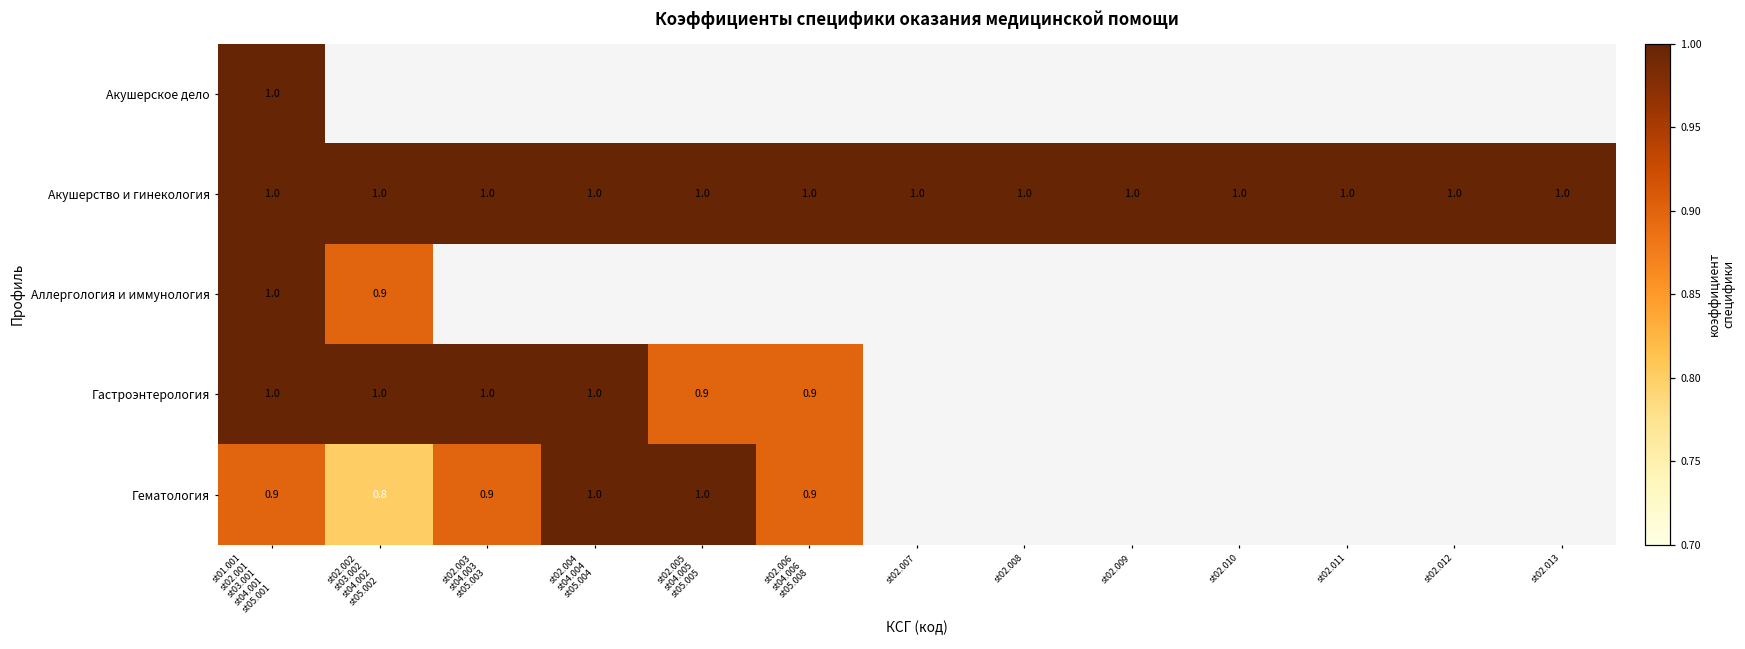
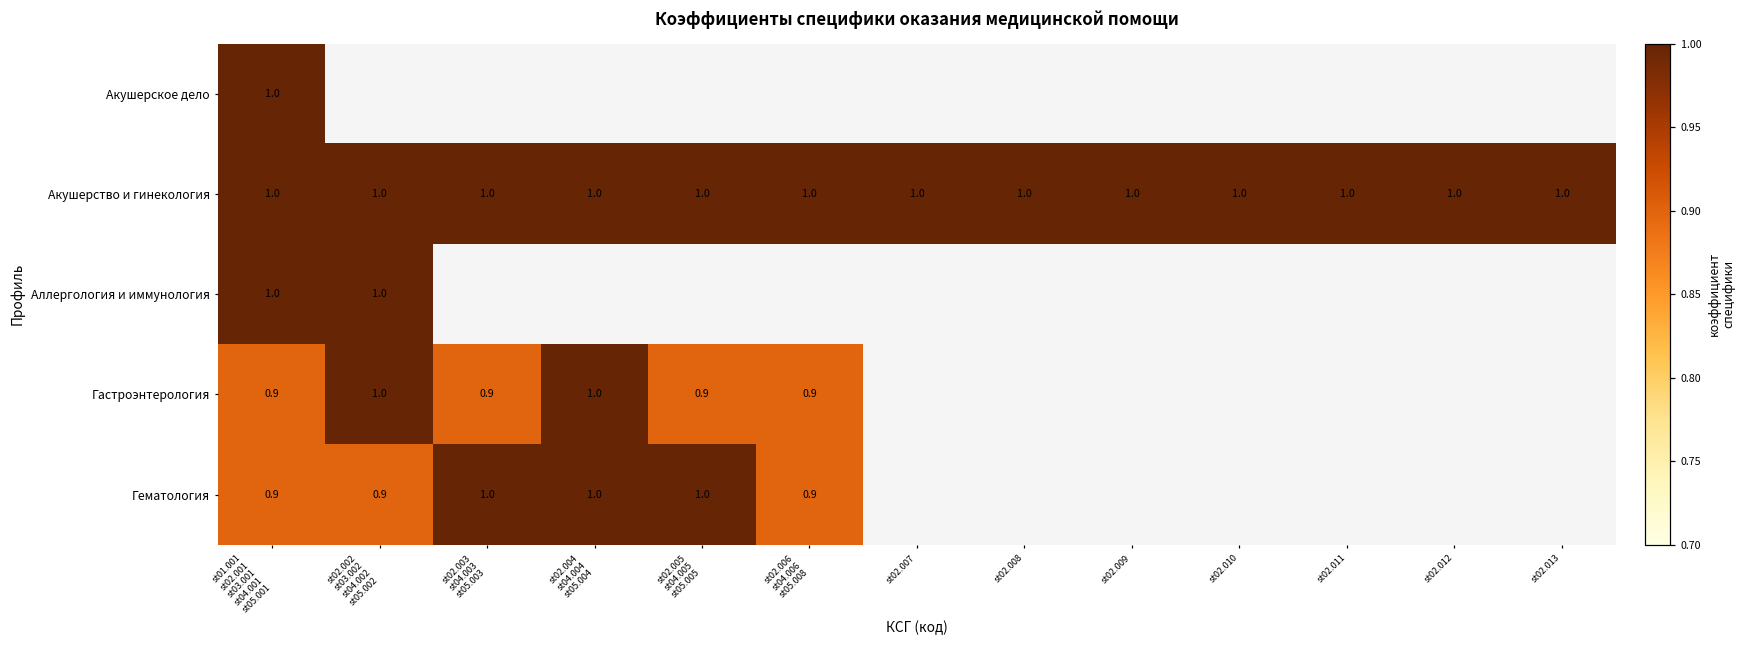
  {
    "Акушерское дело": {
      "st01.001 st02.001 st03.001 st04.001 st05.001": 1.0
    },
    "Акушерство и гинекология": {
      "st01.001 st02.001 st03.001 st04.001 st05.001": 1.0,
      "st02.002 st03.002 st04.002 st05.002": 1.0,
      "st02.003 st04.003 st05.003": 1.0,
      "st02.004 st04.004 st05.004": 1.0,
      "st02.005 st04.005 st05.005": 1.0,
      "st02.006 st04.006 st05.008": 1.0,
      "st02.007": 1.0,
      "st02.008": 1.0,
      "st02.009": 1.0,
      "st02.010": 1.0,
      "st02.011": 1.0,
      "st02.012": 1.0,
      "st02.013": 1.0
    },
    "Аллергология и иммунология": {
      "st01.001 st02.001 st03.001 st04.001 st05.001": 1.0,
-     "st02.002 st03.002 st04.002 st05.002": 0.9
+     "st02.002 st03.002 st04.002 st05.002": 1.0
    },
    "Гастроэнтерология": {
-     "st01.001 st02.001 st03.001 st04.001 st05.001": 1.0,
+     "st01.001 st02.001 st03.001 st04.001 st05.001": 0.9,
      "st02.002 st03.002 st04.002 st05.002": 1.0,
-     "st02.003 st04.003 st05.003": 1.0,
+     "st02.003 st04.003 st05.003": 0.9,
      "st02.004 st04.004 st05.004": 1.0,
      "st02.005 st04.005 st05.005": 0.9,
      "st02.006 st04.006 st05.008": 0.9
    },
    "Гематология": {
      "st01.001 st02.001 st03.001 st04.001 st05.001": 0.9,
-     "st02.002 st03.002 st04.002 st05.002": 0.8,
-     "st02.003 st04.003 st05.003": 0.9,
+     "st02.002 st03.002 st04.002 st05.002": 0.9,
+     "st02.003 st04.003 st05.003": 1.0,
      "st02.004 st04.004 st05.004": 1.0,
      "st02.005 st04.005 st05.005": 1.0,
      "st02.006 st04.006 st05.008": 0.9
    }
  }
